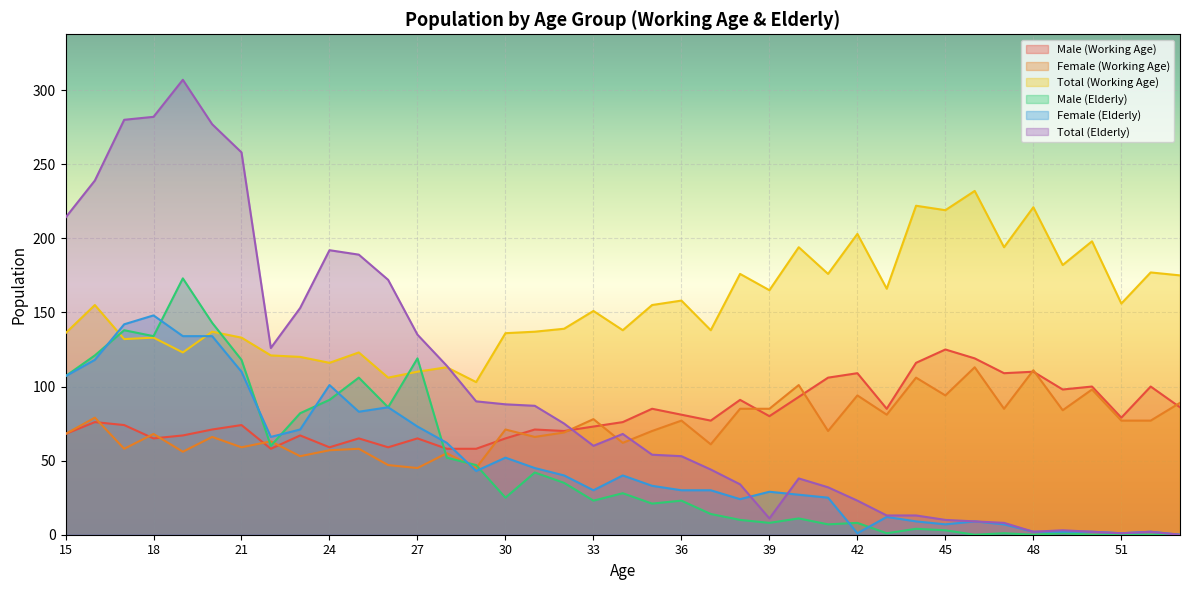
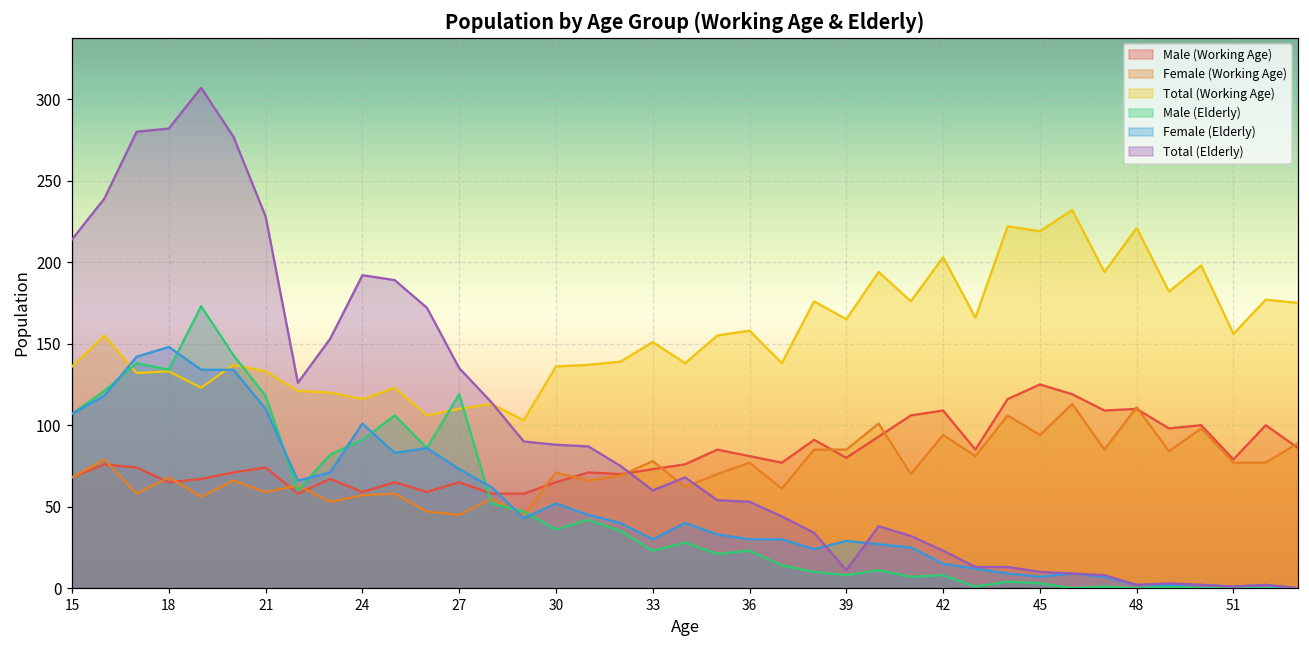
  {
    "Male (Elderly)": {
      "21": 118,
      "24": 91,
      "27": 119,
-     "30": 25,
+     "30": 36,
      "33": 23,
      "36": 23,
      "39": 8,
      "42": 8,
      "45": 3,
      "48": 0
    },
    "Female (Elderly)": {
      "18": 148,
      "21": 110,
      "24": 101,
      "27": 73,
      "30": 52,
      "33": 30,
      "36": 30,
      "39": 29,
-     "42": 1,
+     "42": 15,
      "45": 7
    },
    "Total (Elderly)": {
      "15": 214,
      "18": 282,
-     "21": 258,
+     "21": 228,
      "24": 192,
      "27": 135,
      "30": 88,
      "33": 60,
      "36": 53,
      "39": 11,
      "42": 23,
      "45": 10
    }
  }
